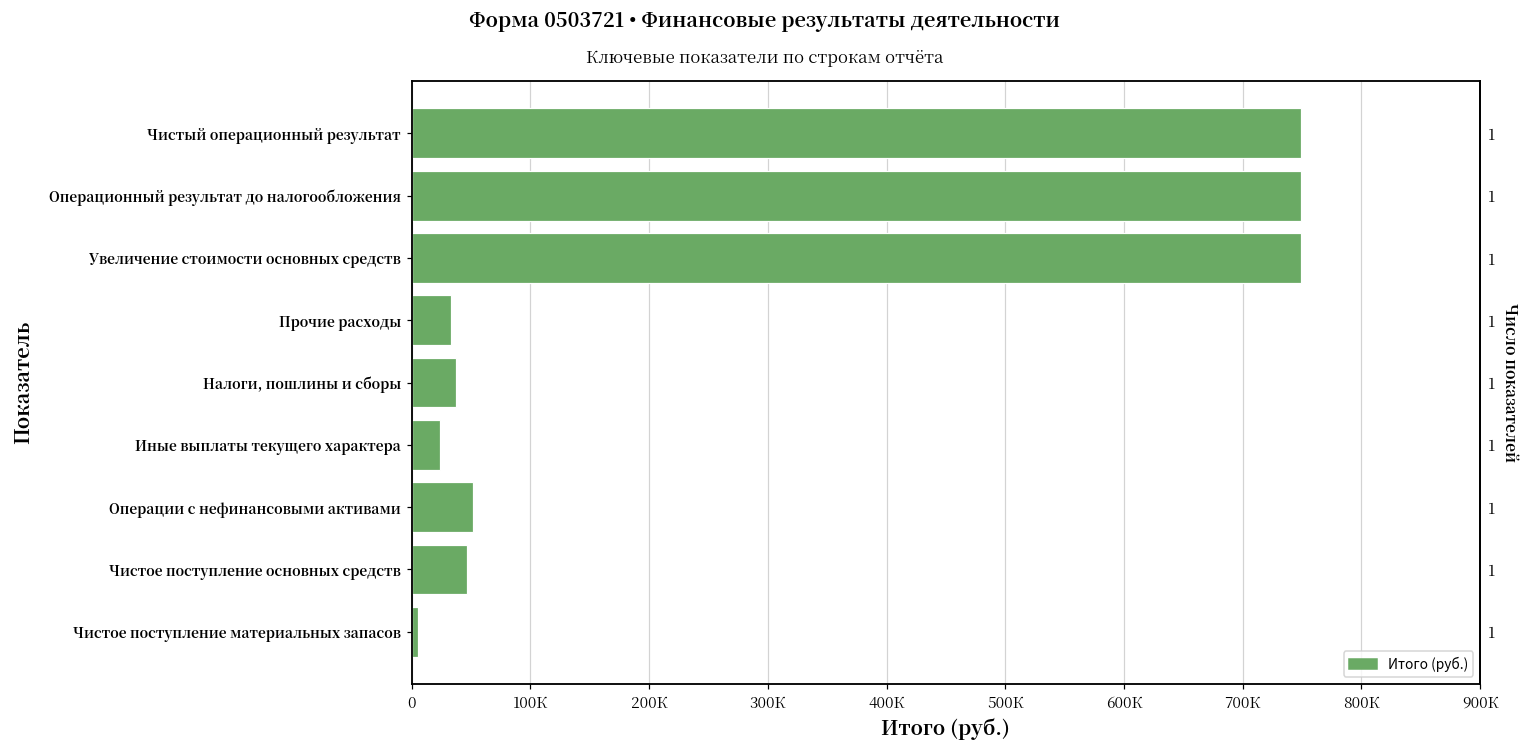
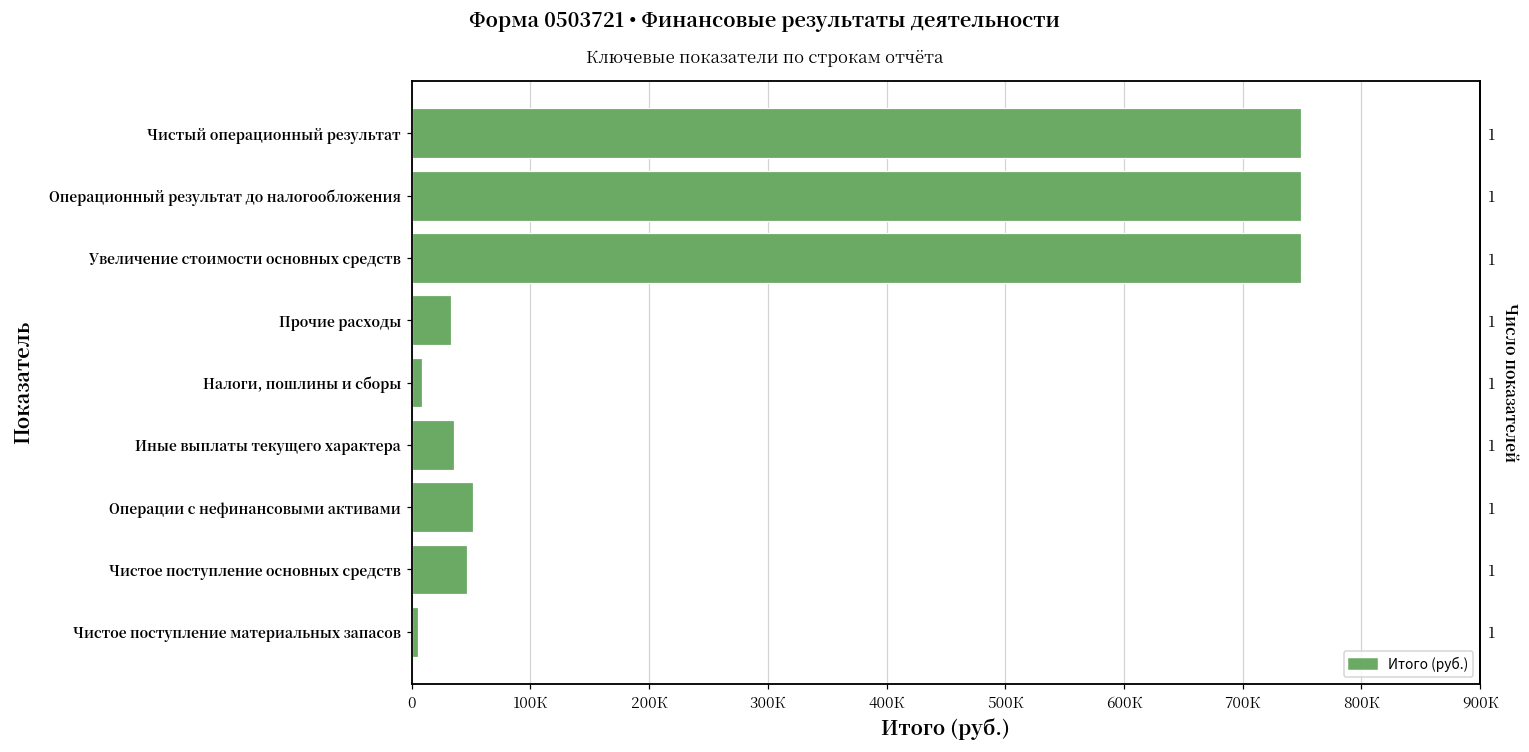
  {
    "Чистый операционный результат": "749К",
    "Операционный результат до налогообложения": "749К",
    "Увеличение стоимости основных средств": "749К",
    "Прочие расходы": "33К",
-   "Налоги, пошлины и сборы": "37К",
-   "Иные выплаты текущего характера": "24К",
+   "Налоги, пошлины и сборы": "9К",
+   "Иные выплаты текущего характера": "36К",
    "Операции с нефинансовыми активами": "52К",
    "Чистое поступление основных средств": "47К",
    "Чистое поступление материальных запасов": "5К"
  }
